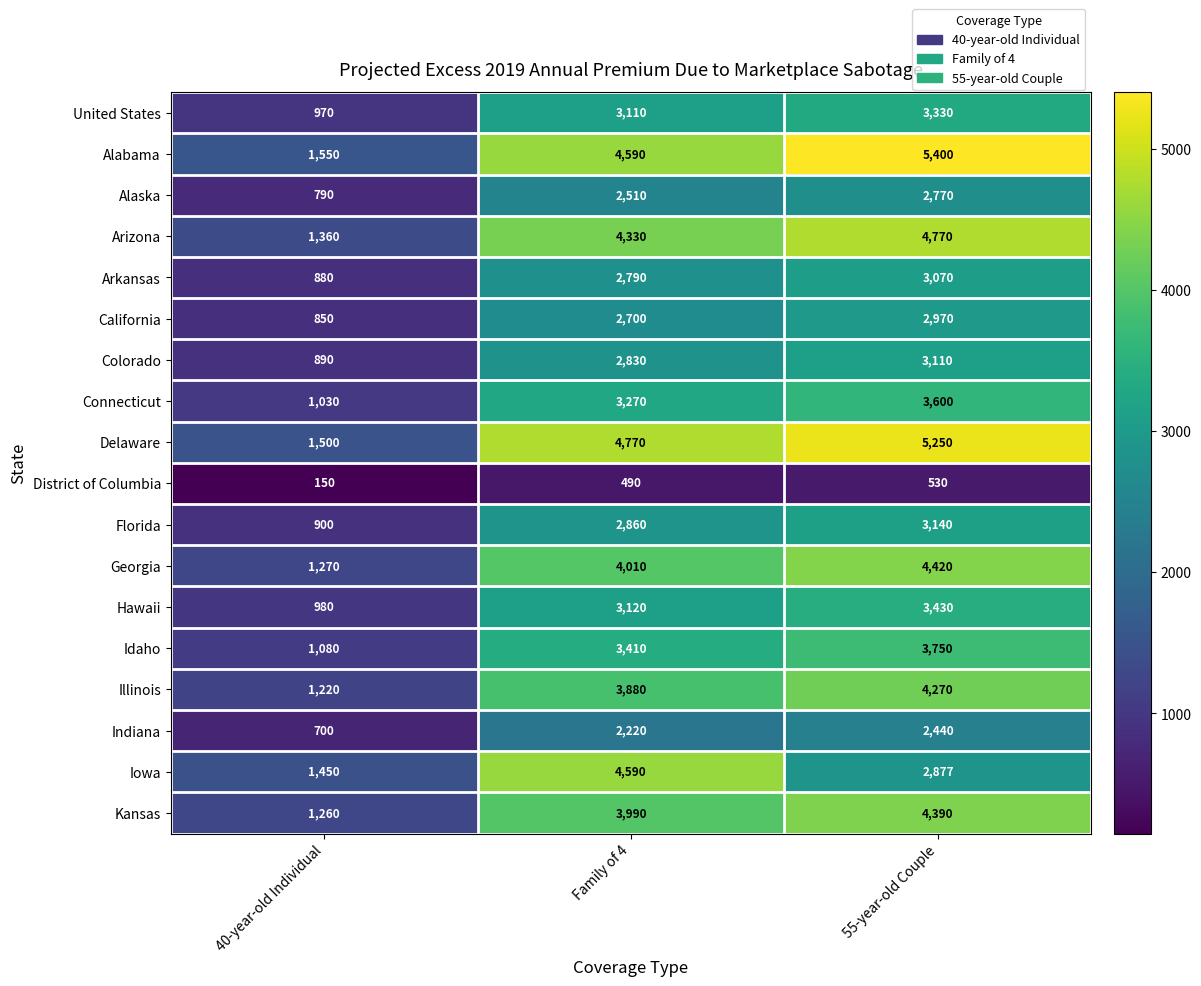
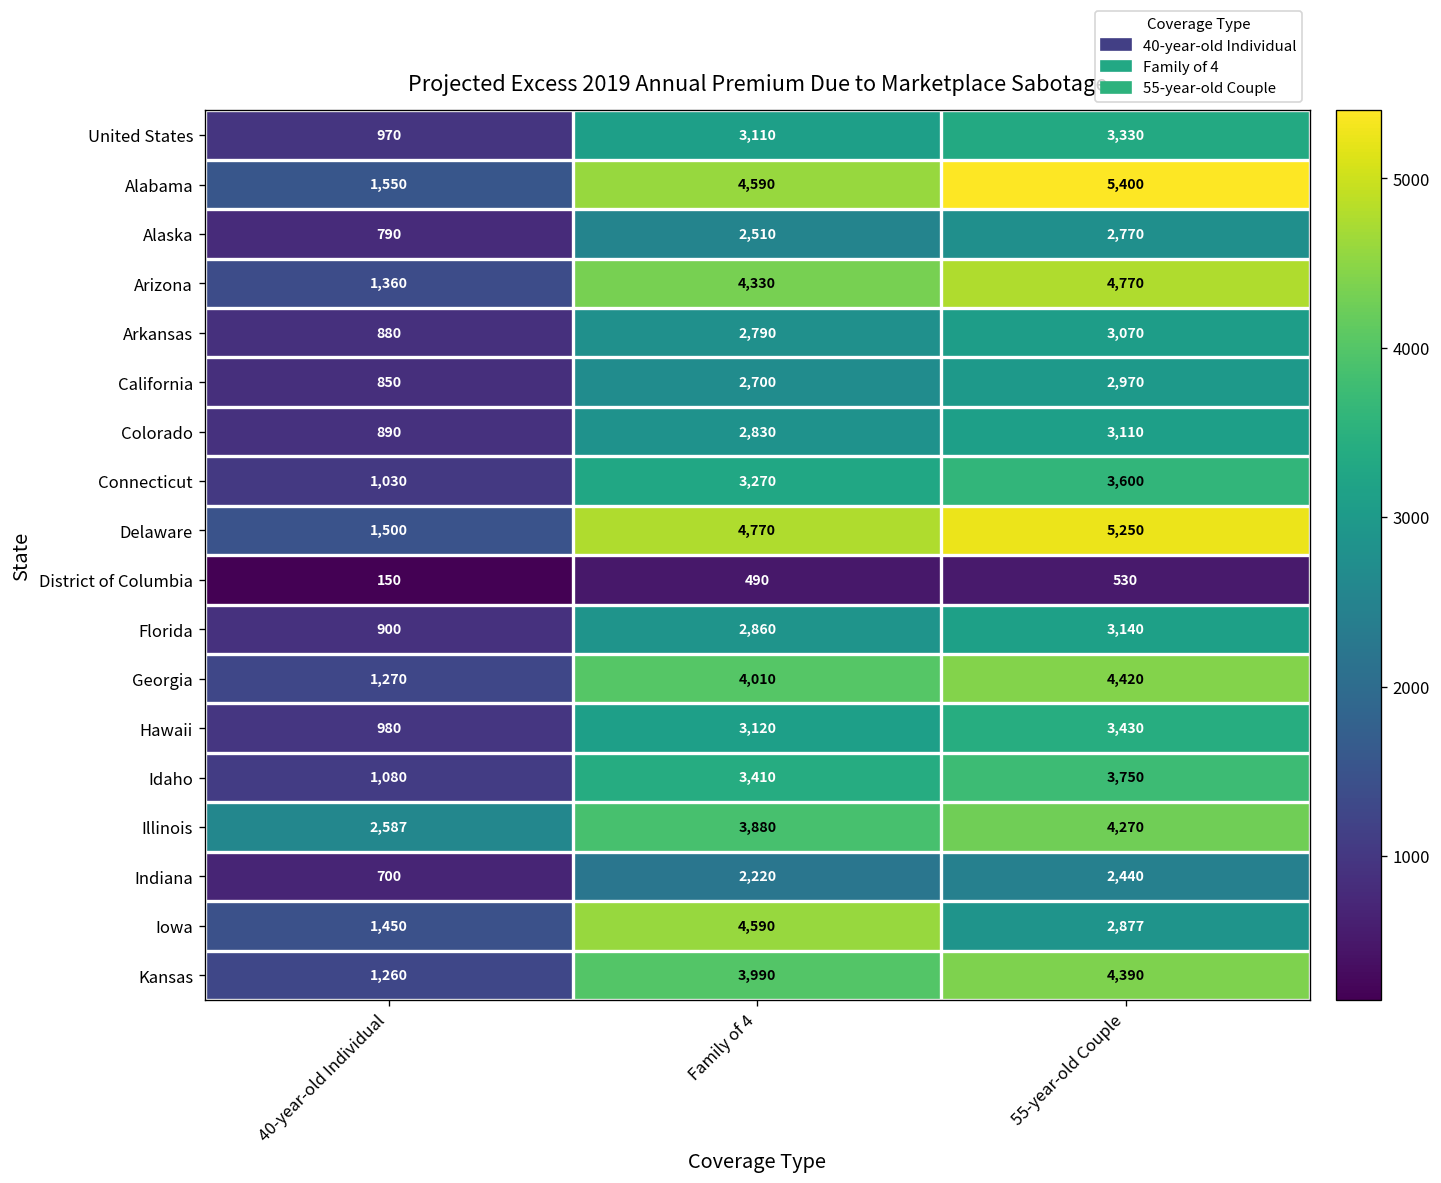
  {
    "United States": {
      "40-year-old Individual": "970",
      "Family of 4": "3,110",
      "55-year-old Couple": "3,330"
    },
    "Alabama": {
      "40-year-old Individual": "1,550",
      "Family of 4": "4,590",
      "55-year-old Couple": "5,400"
    },
    "Alaska": {
      "40-year-old Individual": "790",
      "Family of 4": "2,510",
      "55-year-old Couple": "2,770"
    },
    "Arizona": {
      "40-year-old Individual": "1,360",
      "Family of 4": "4,330",
      "55-year-old Couple": "4,770"
    },
    "Arkansas": {
      "40-year-old Individual": "880",
      "Family of 4": "2,790",
      "55-year-old Couple": "3,070"
    },
    "California": {
      "40-year-old Individual": "850",
      "Family of 4": "2,700",
      "55-year-old Couple": "2,970"
    },
    "Colorado": {
      "40-year-old Individual": "890",
      "Family of 4": "2,830",
      "55-year-old Couple": "3,110"
    },
    "Connecticut": {
      "40-year-old Individual": "1,030",
      "Family of 4": "3,270",
      "55-year-old Couple": "3,600"
    },
    "Delaware": {
      "40-year-old Individual": "1,500",
      "Family of 4": "4,770",
      "55-year-old Couple": "5,250"
    },
    "District of Columbia": {
      "40-year-old Individual": "150",
      "Family of 4": "490",
      "55-year-old Couple": "530"
    },
    "Florida": {
      "40-year-old Individual": "900",
      "Family of 4": "2,860",
      "55-year-old Couple": "3,140"
    },
    "Georgia": {
      "40-year-old Individual": "1,270",
      "Family of 4": "4,010",
      "55-year-old Couple": "4,420"
    },
    "Hawaii": {
      "40-year-old Individual": "980",
      "Family of 4": "3,120",
      "55-year-old Couple": "3,430"
    },
    "Idaho": {
      "40-year-old Individual": "1,080",
      "Family of 4": "3,410",
      "55-year-old Couple": "3,750"
    },
    "Illinois": {
-     "40-year-old Individual": "1,220",
+     "40-year-old Individual": "2,587",
      "Family of 4": "3,880",
      "55-year-old Couple": "4,270"
    },
    "Indiana": {
      "40-year-old Individual": "700",
      "Family of 4": "2,220",
      "55-year-old Couple": "2,440"
    },
    "Iowa": {
      "40-year-old Individual": "1,450",
      "Family of 4": "4,590",
      "55-year-old Couple": "2,877"
    },
    "Kansas": {
      "40-year-old Individual": "1,260",
      "Family of 4": "3,990",
      "55-year-old Couple": "4,390"
    }
  }
